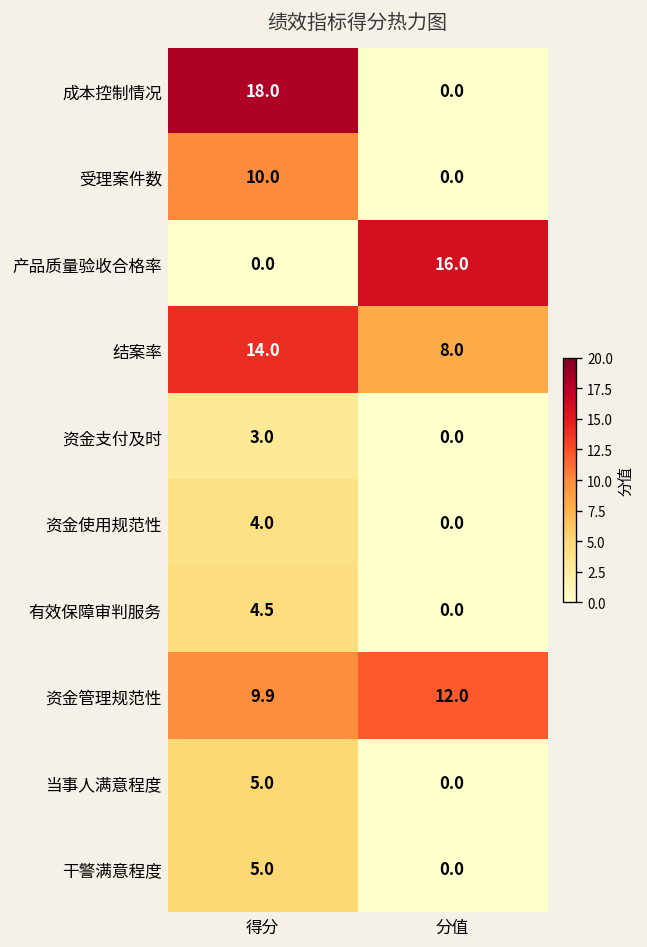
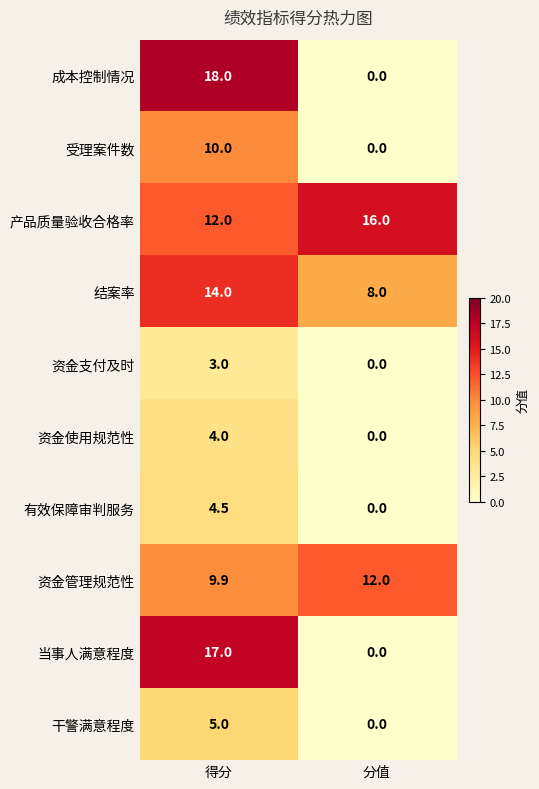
  {
    "成本控制情况": {
      "得分": 18.0,
      "分值": 0.0
    },
    "受理案件数": {
      "得分": 10.0,
      "分值": 0.0
    },
    "产品质量验收合格率": {
-     "得分": 0.0,
+     "得分": 12.0,
      "分值": 16.0
    },
    "结案率": {
      "得分": 14.0,
      "分值": 8.0
    },
    "资金支付及时": {
      "得分": 3.0,
      "分值": 0.0
    },
    "资金使用规范性": {
      "得分": 4.0,
      "分值": 0.0
    },
    "有效保障审判服务": {
      "得分": 4.5,
      "分值": 0.0
    },
    "资金管理规范性": {
      "得分": 9.9,
      "分值": 12.0
    },
    "当事人满意程度": {
-     "得分": 5.0,
+     "得分": 17.0,
      "分值": 0.0
    },
    "干警满意程度": {
      "得分": 5.0,
      "分值": 0.0
    }
  }
